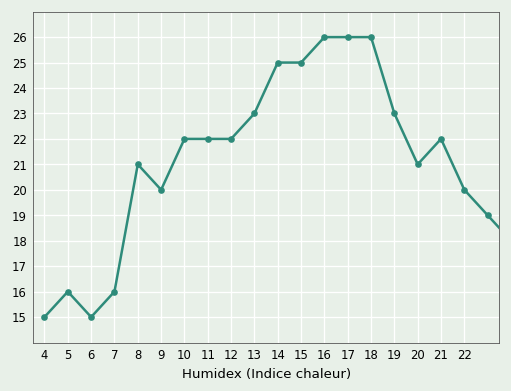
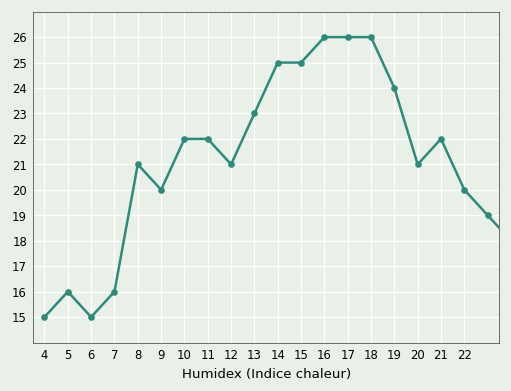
  {
    "4": 15,
    "5": 16,
    "6": 15,
    "7": 16,
    "8": 21,
    "9": 20,
    "10": 22,
    "11": 22,
-   "12": 22,
+   "12": 21,
    "13": 23,
    "14": 25,
    "15": 25,
    "16": 26,
    "17": 26,
    "18": 26,
-   "19": 23,
+   "19": 24,
    "20": 21,
    "21": 22,
    "22": 20
  }
